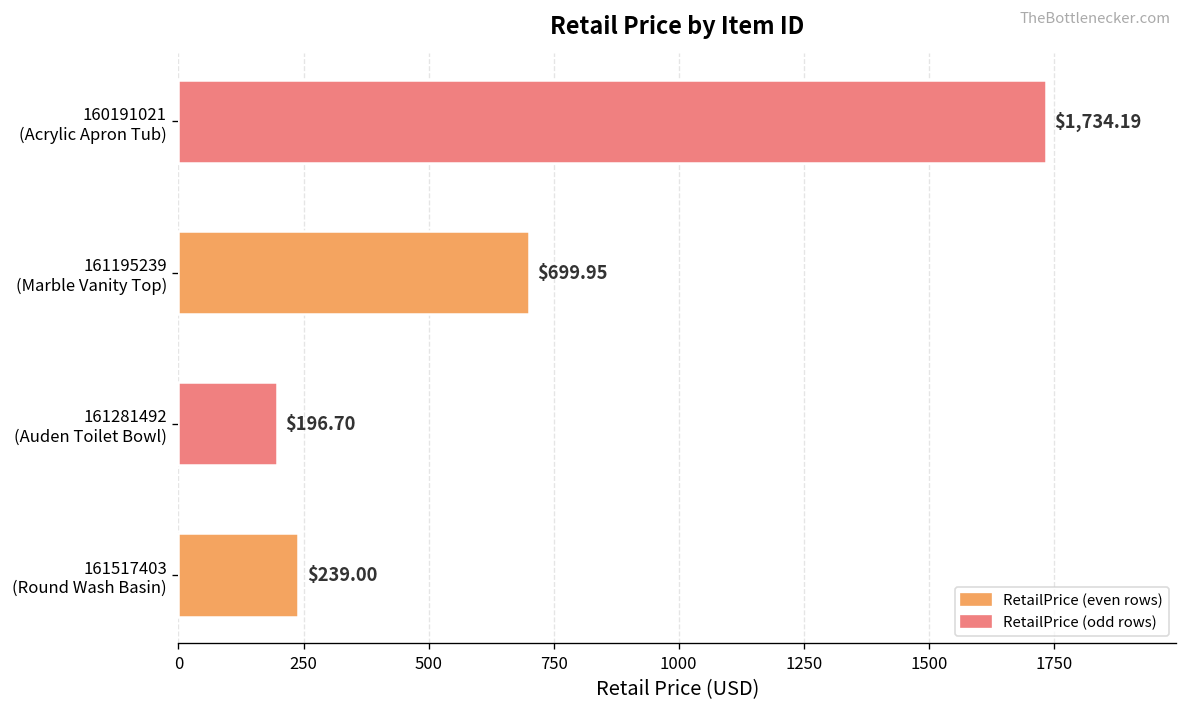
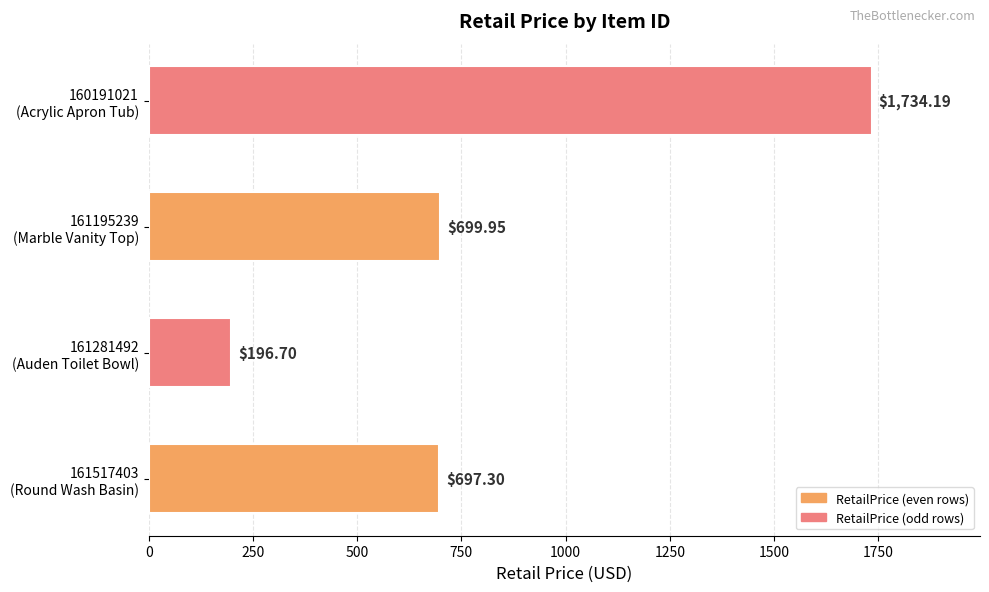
  {
    "160191021 (Acrylic Apron Tub)": "$1,734.19",
    "161195239 (Marble Vanity Top)": "$699.95",
    "161281492 (Auden Toilet Bowl)": "$196.70",
-   "161517403 (Round Wash Basin)": "$239.00"
+   "161517403 (Round Wash Basin)": "$697.30"
  }
